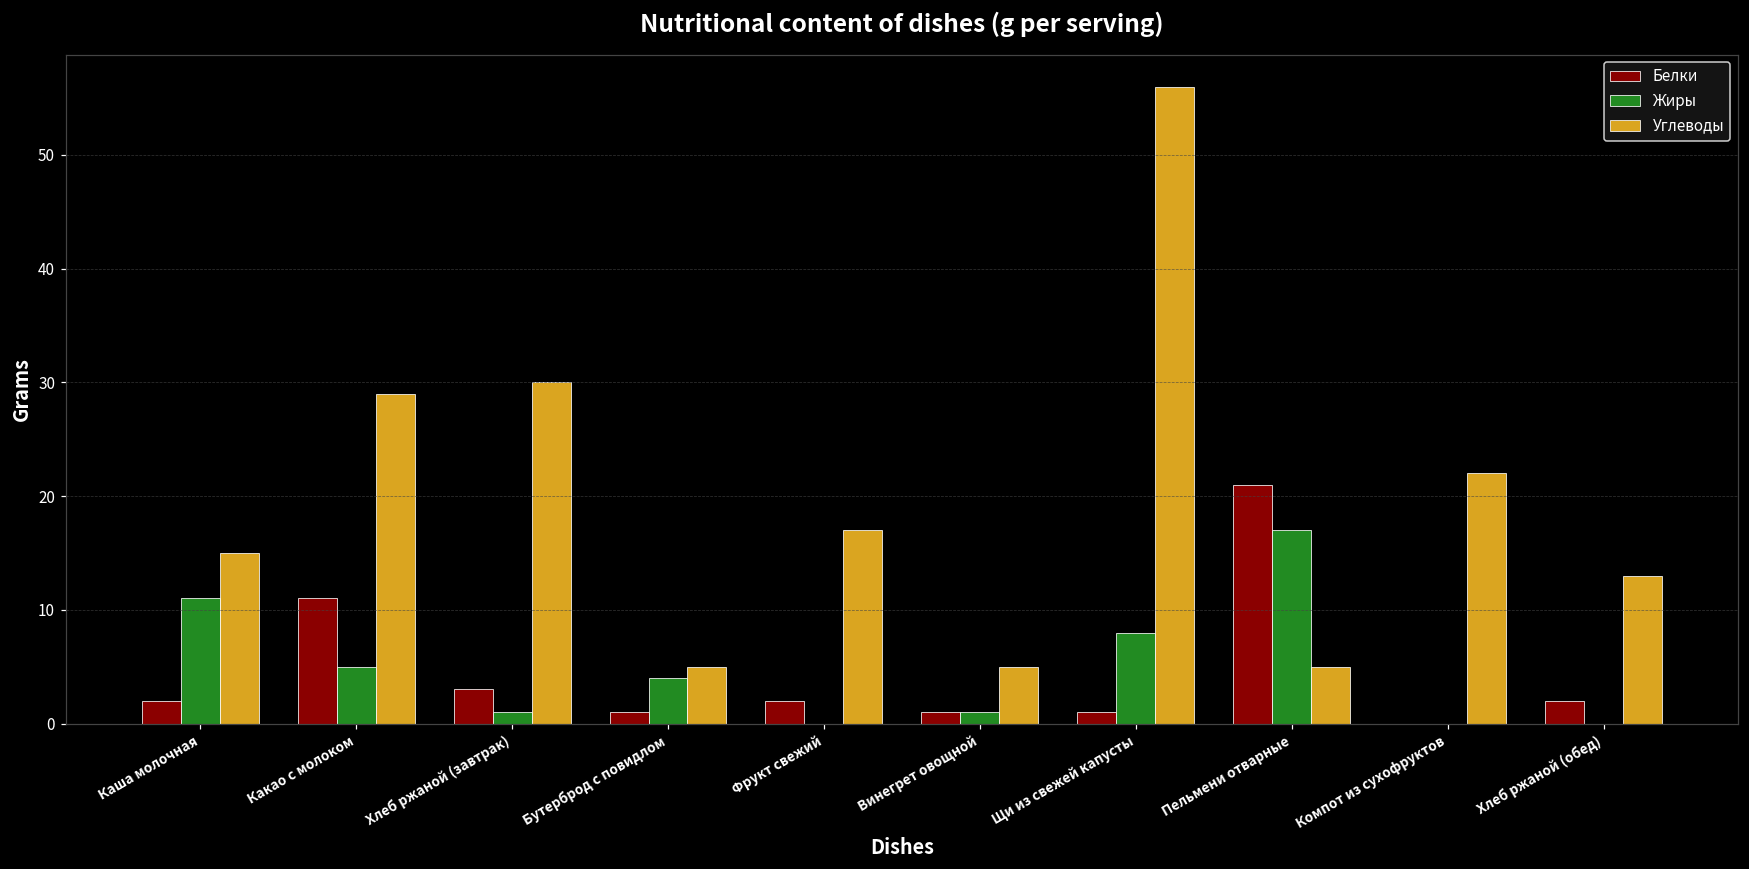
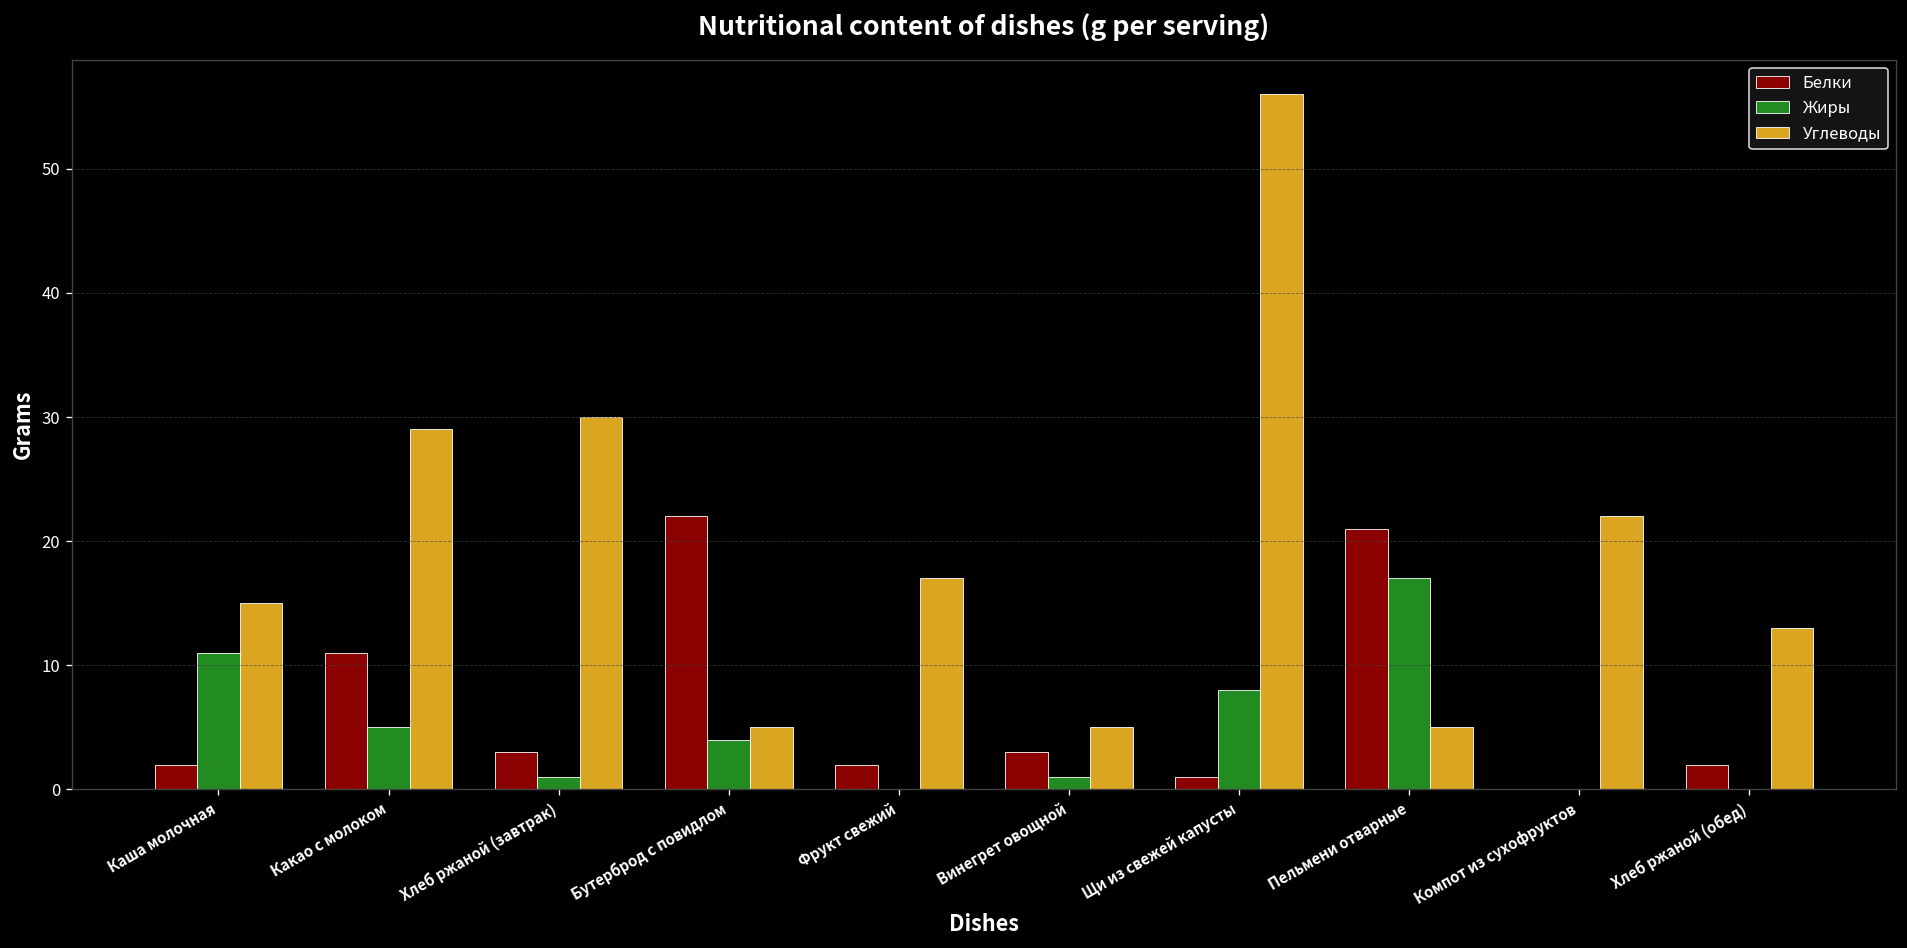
  {
    "Белки": {
      "Каша молочная": 2,
      "Какао с молоком": 11,
      "Хлеб ржаной (завтрак)": 3,
-     "Бутерброд с повидлом": 1,
+     "Бутерброд с повидлом": 22,
      "Фрукт свежий": 2,
-     "Винегрет овощной": 1,
+     "Винегрет овощной": 3,
      "Щи из свежей капусты": 1,
      "Пельмени отварные": 21,
      "Компот из сухофруктов": 0,
      "Хлеб ржаной (обед)": 2
    },
    "Жиры": {
      "Каша молочная": 11,
      "Какао с молоком": 5,
      "Хлеб ржаной (завтрак)": 1,
      "Бутерброд с повидлом": 4,
      "Фрукт свежий": 0,
      "Винегрет овощной": 1,
      "Щи из свежей капусты": 8,
      "Пельмени отварные": 17,
      "Компот из сухофруктов": 0,
      "Хлеб ржаной (обед)": 0
    },
    "Углеводы": {
      "Каша молочная": 15,
      "Какао с молоком": 29,
      "Хлеб ржаной (завтрак)": 30,
      "Бутерброд с повидлом": 5,
      "Фрукт свежий": 17,
      "Винегрет овощной": 5,
      "Щи из свежей капусты": 56,
      "Пельмени отварные": 5,
      "Компот из сухофруктов": 22,
      "Хлеб ржаной (обед)": 13
    }
  }
